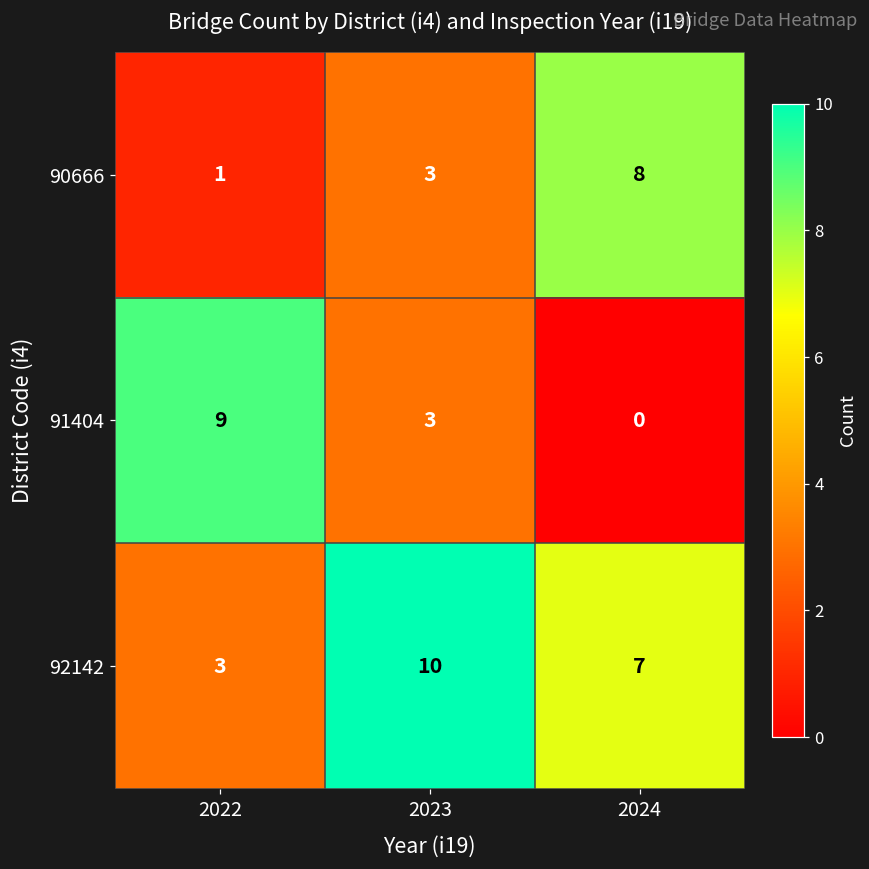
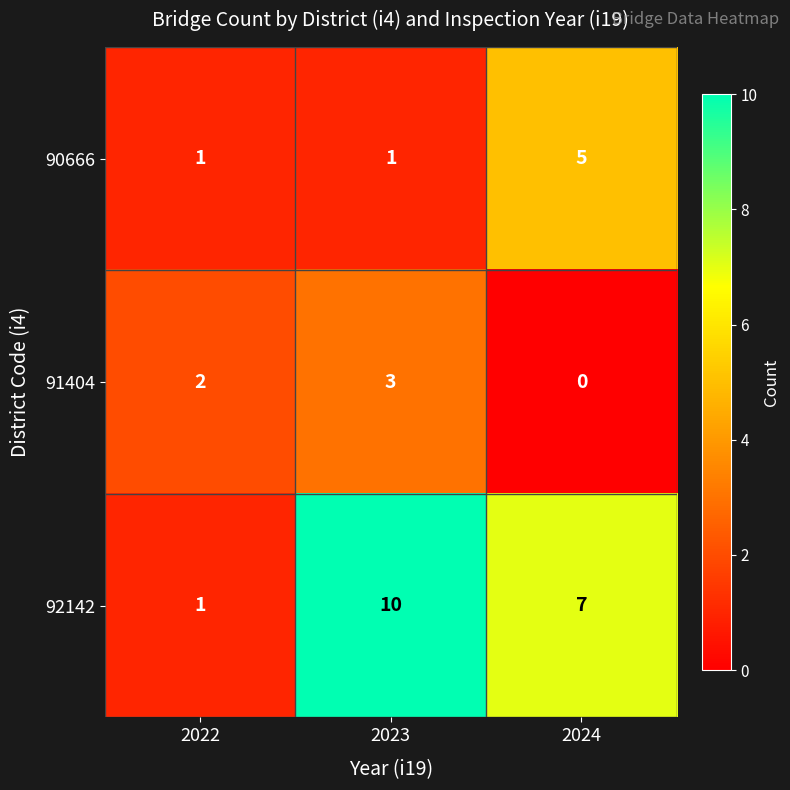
  {
    "90666": {
      "2022": 1,
-     "2023": 3,
-     "2024": 8
+     "2023": 1,
+     "2024": 5
    },
    "91404": {
-     "2022": 9,
+     "2022": 2,
      "2023": 3,
      "2024": 0
    },
    "92142": {
-     "2022": 3,
+     "2022": 1,
      "2023": 10,
      "2024": 7
    }
  }
